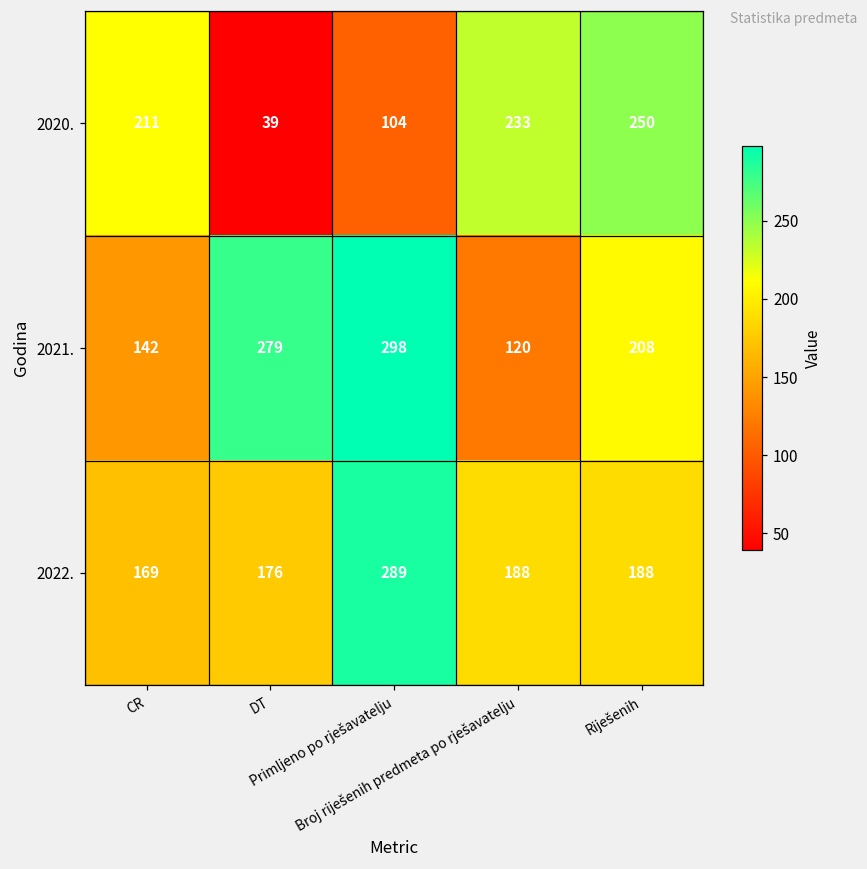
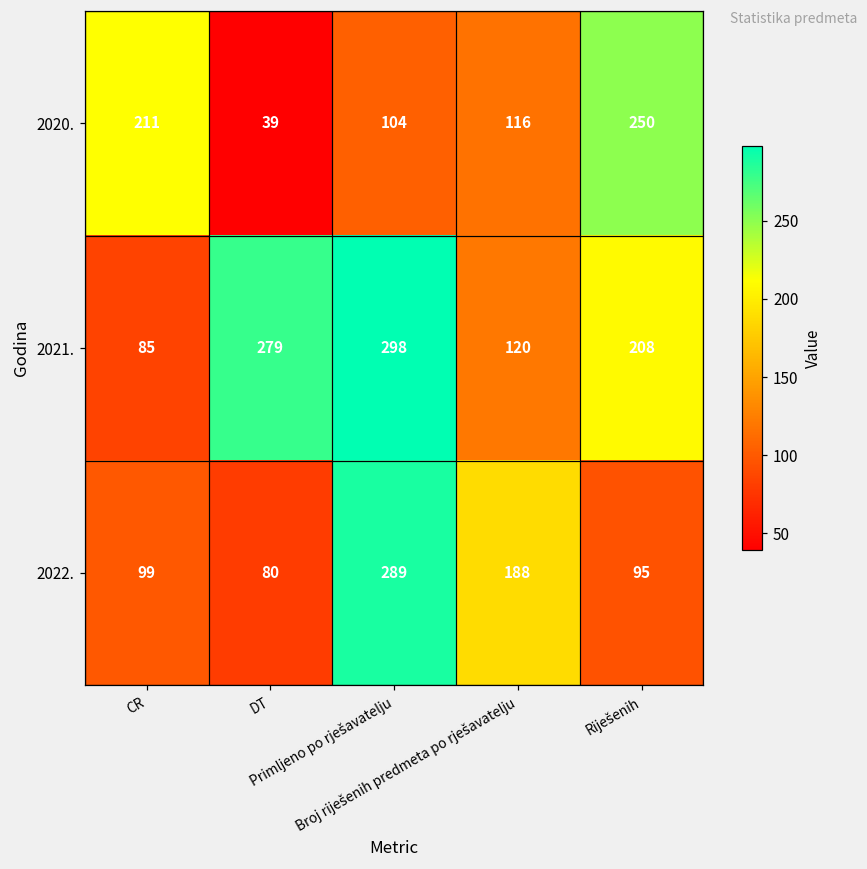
  {
    "2020.": {
      "CR": 211,
      "DT": 39,
      "Primljeno po rješavatelju": 104,
-     "Broj riješenih predmeta po rješavatelju": 233,
+     "Broj riješenih predmeta po rješavatelju": 116,
      "Riješenih": 250
    },
    "2021.": {
-     "CR": 142,
+     "CR": 85,
      "DT": 279,
      "Primljeno po rješavatelju": 298,
      "Broj riješenih predmeta po rješavatelju": 120,
      "Riješenih": 208
    },
    "2022.": {
-     "CR": 169,
-     "DT": 176,
+     "CR": 99,
+     "DT": 80,
      "Primljeno po rješavatelju": 289,
      "Broj riješenih predmeta po rješavatelju": 188,
-     "Riješenih": 188
+     "Riješenih": 95
    }
  }
